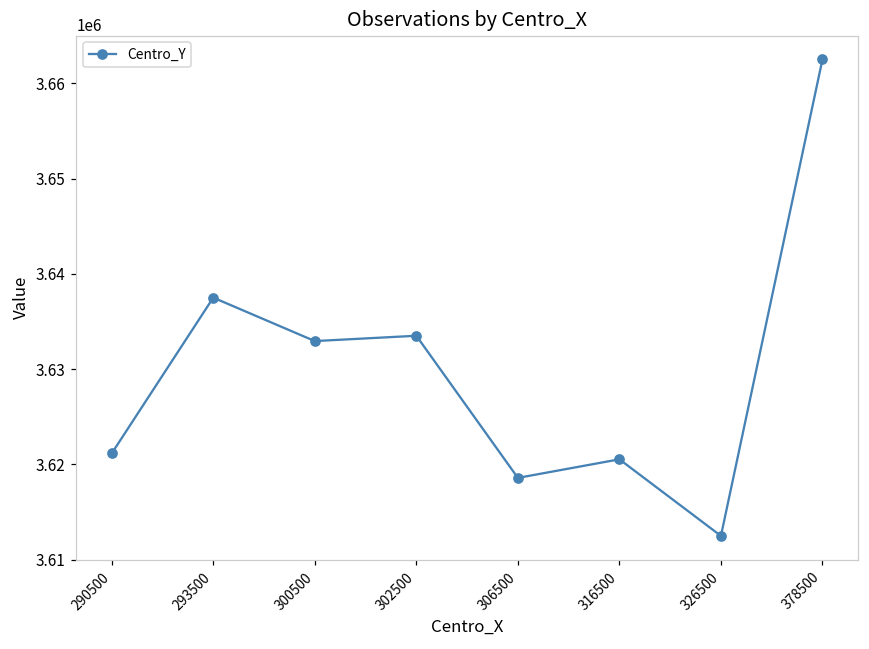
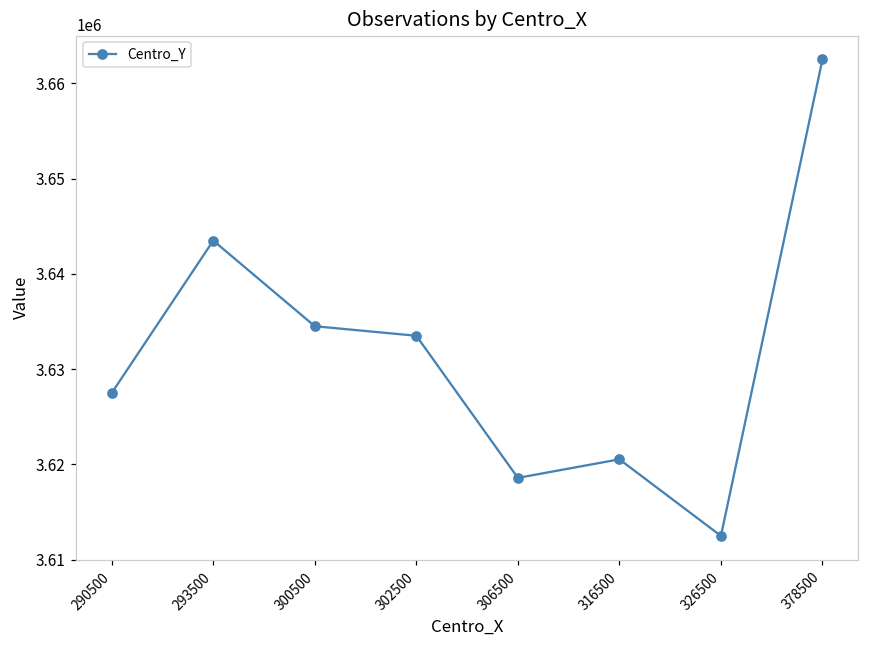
  {
-   "290500": 3621000,
-   "293500": 3638000,
-   "300500": 3633000,
+   "290500": 3628000,
+   "293500": 3643000,
+   "300500": 3635000,
    "302500": 3634000,
    "306500": 3619000,
    "316500": 3621000,
    "326500": 3613000,
    "378500": 3663000
  }
